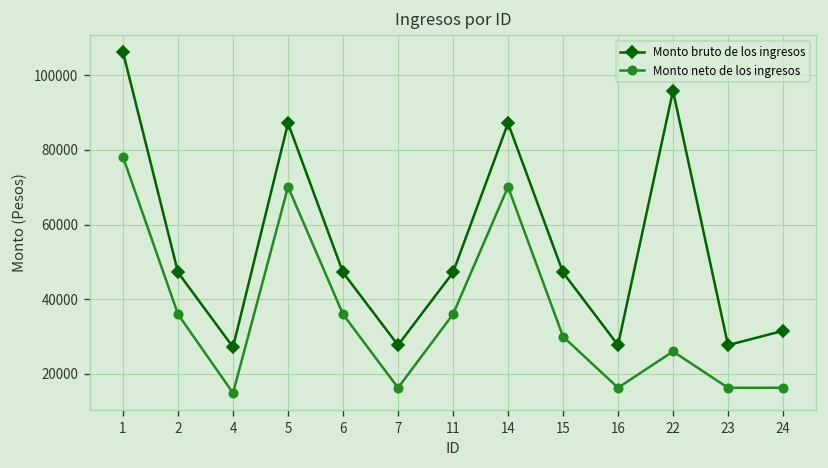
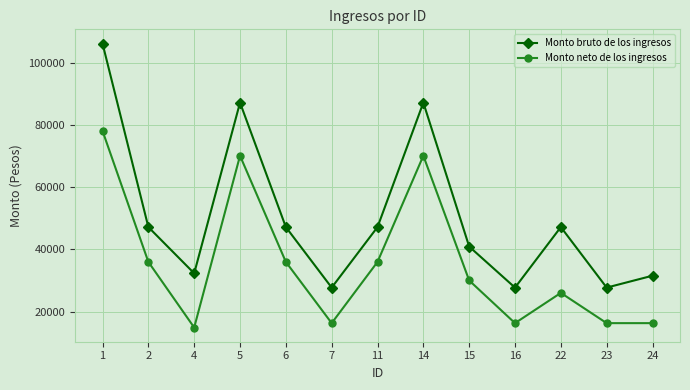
  {
    "Monto bruto de los ingresos": {
      "1": 106000,
      "2": 47000,
-     "4": 27000,
+     "4": 32000,
      "5": 87000,
      "6": 47000,
      "7": 28000,
      "11": 47000,
      "14": 87000,
-     "15": 47000,
+     "15": 41000,
      "16": 28000,
-     "22": 96000,
+     "22": 47000,
      "23": 28000,
      "24": 32000
    },
    "Monto neto de los ingresos": {
      "1": 78000,
      "2": 36000,
      "4": 15000,
      "5": 70000,
      "6": 36000,
      "7": 16000,
      "11": 36000,
      "14": 70000,
      "15": 30000,
      "16": 16000,
      "22": 26000,
      "23": 16000,
      "24": 16000
    }
  }
